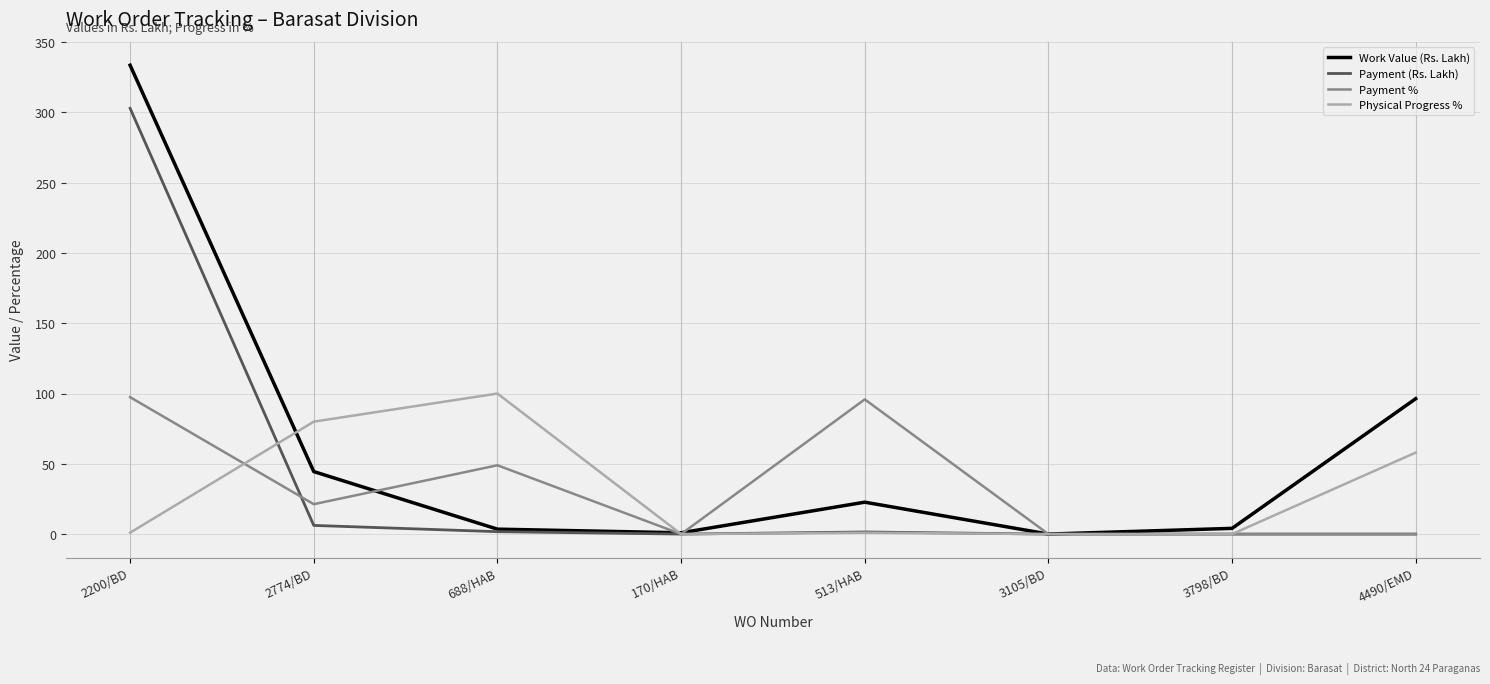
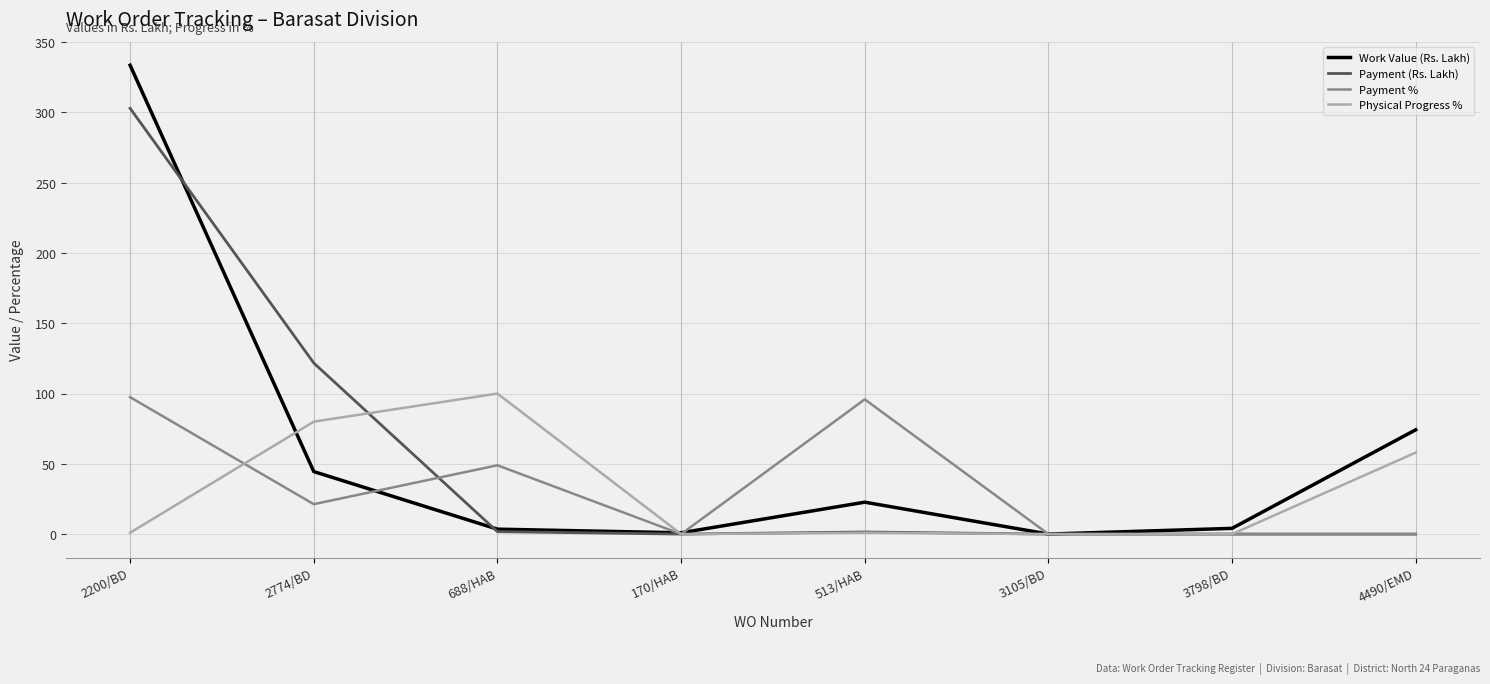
  {
    "Work Value (Rs. Lakh)": {
      "2200/BD": 334,
      "2774/BD": 44,
      "688/HAB": 4,
      "513/HAB": 23,
      "3798/BD": 4,
-     "4490/EMD": 96
+     "4490/EMD": 74
    },
    "Payment (Rs. Lakh)": {
      "2200/BD": 303,
-     "2774/BD": 6,
+     "2774/BD": 122,
      "688/HAB": 2
    }
  }
